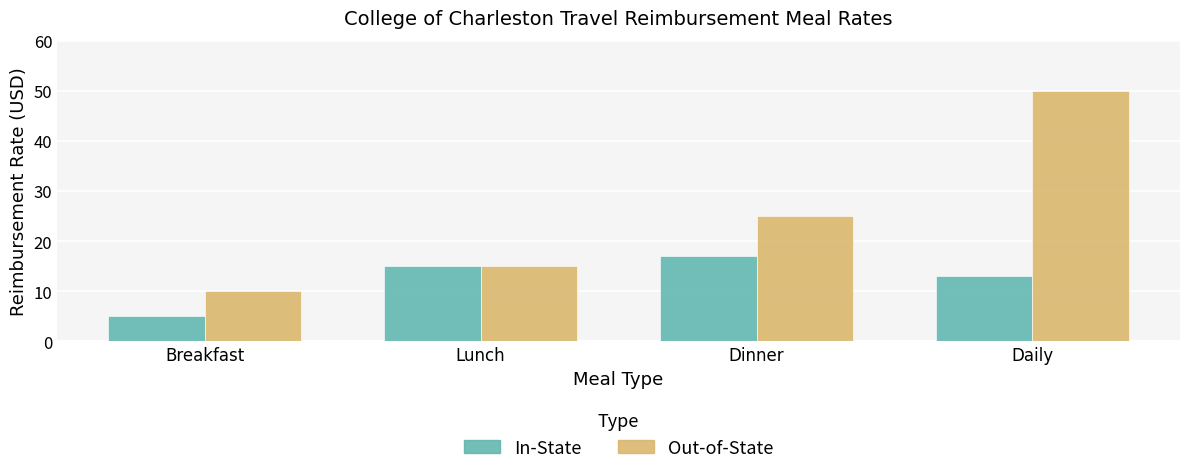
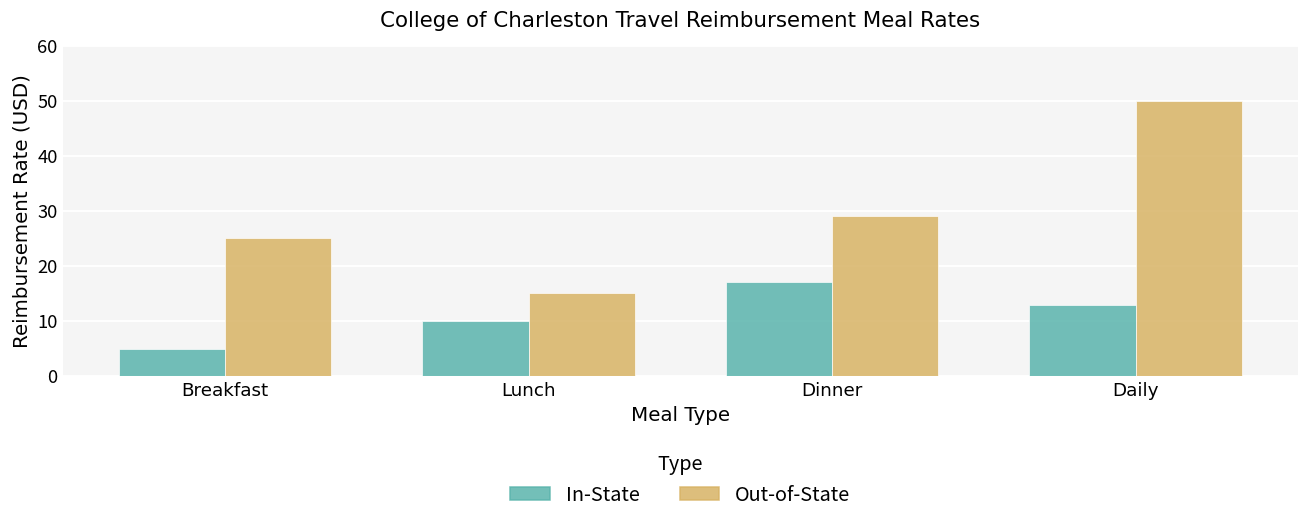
  {
    "In-State": {
      "Breakfast": 5,
-     "Lunch": 15,
+     "Lunch": 10,
      "Dinner": 17,
      "Daily": 13
    },
    "Out-of-State": {
-     "Breakfast": 10,
+     "Breakfast": 25,
      "Lunch": 15,
-     "Dinner": 25,
+     "Dinner": 29,
      "Daily": 50
    }
  }
